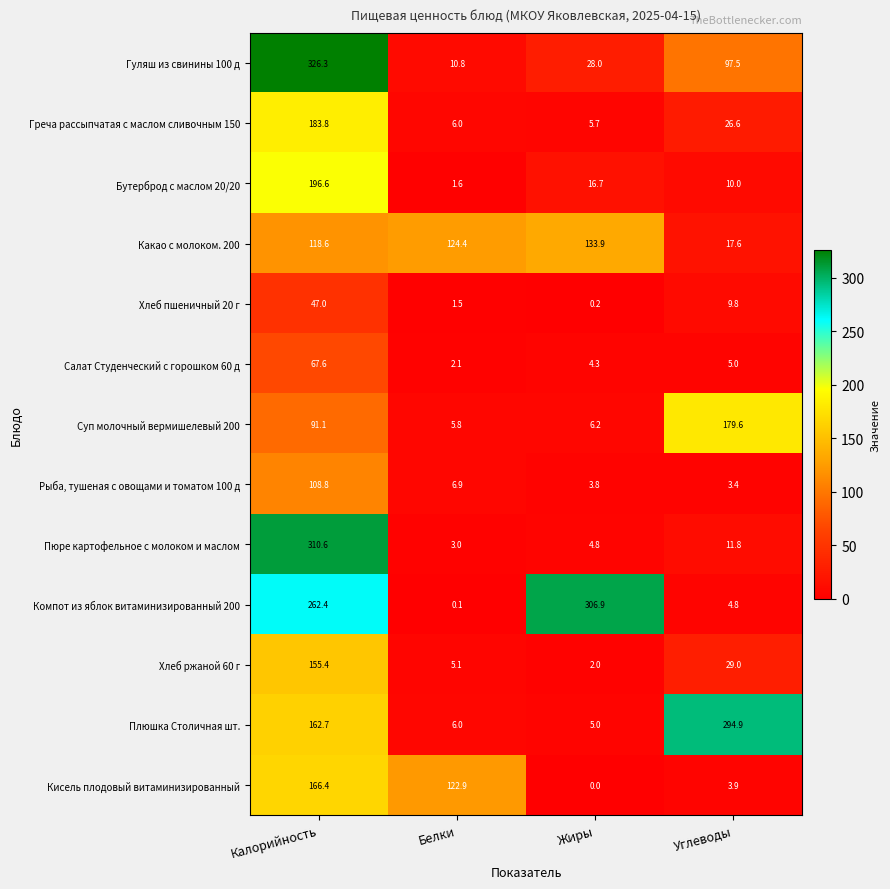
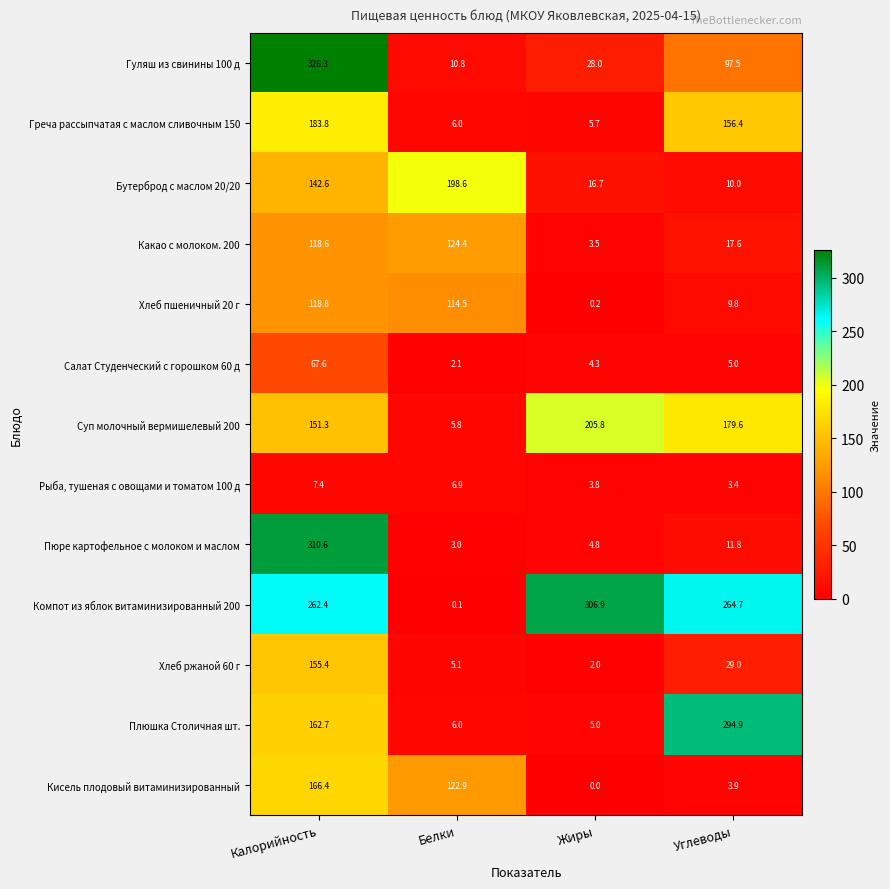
  {
    "Гуляш из свинины 100 д": {
      "Калорийность": 326.3,
      "Белки": 10.8,
      "Жиры": 28.0,
      "Углеводы": 97.5
    },
    "Греча рассыпчатая с маслом сливочным 150": {
      "Калорийность": 183.8,
      "Белки": 6.0,
      "Жиры": 5.7,
-     "Углеводы": 26.6
+     "Углеводы": 156.4
    },
    "Бутерброд с маслом 20/20": {
-     "Калорийность": 196.6,
-     "Белки": 1.6,
+     "Калорийность": 142.6,
+     "Белки": 198.6,
      "Жиры": 16.7,
      "Углеводы": 10.0
    },
    "Какао с молоком. 200": {
      "Калорийность": 118.6,
      "Белки": 124.4,
-     "Жиры": 133.9,
+     "Жиры": 3.5,
      "Углеводы": 17.6
    },
    "Хлеб пшеничный 20 г": {
-     "Калорийность": 47.0,
-     "Белки": 1.5,
+     "Калорийность": 118.8,
+     "Белки": 114.5,
      "Жиры": 0.2,
      "Углеводы": 9.8
    },
    "Салат Студенческий с горошком 60 д": {
      "Калорийность": 67.6,
      "Белки": 2.1,
      "Жиры": 4.3,
      "Углеводы": 5.0
    },
    "Суп молочный вермишелевый 200": {
-     "Калорийность": 91.1,
+     "Калорийность": 151.3,
      "Белки": 5.8,
-     "Жиры": 6.2,
+     "Жиры": 205.8,
      "Углеводы": 179.6
    },
    "Рыба, тушеная с овощами и томатом 100 д": {
-     "Калорийность": 108.8,
+     "Калорийность": 7.4,
      "Белки": 6.9,
      "Жиры": 3.8,
      "Углеводы": 3.4
    },
    "Пюре картофельное с молоком и маслом": {
      "Калорийность": 310.6,
      "Белки": 3.0,
      "Жиры": 4.8,
      "Углеводы": 11.8
    },
    "Компот из яблок витаминизированный 200": {
      "Калорийность": 262.4,
      "Белки": 0.1,
      "Жиры": 306.9,
-     "Углеводы": 4.8
+     "Углеводы": 264.7
    },
    "Хлеб ржаной 60 г": {
      "Калорийность": 155.4,
      "Белки": 5.1,
      "Жиры": 2.0,
      "Углеводы": 29.0
    },
    "Плюшка Столичная шт.": {
      "Калорийность": 162.7,
      "Белки": 6.0,
      "Жиры": 5.0,
      "Углеводы": 294.9
    },
    "Кисель плодовый витаминизированный": {
      "Калорийность": 166.4,
      "Белки": 122.9,
      "Жиры": 0.0,
      "Углеводы": 3.9
    }
  }
